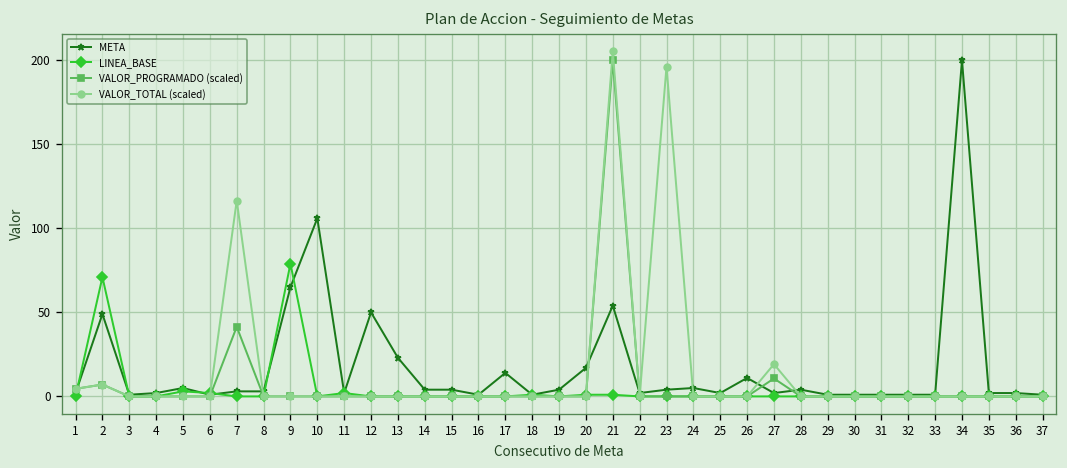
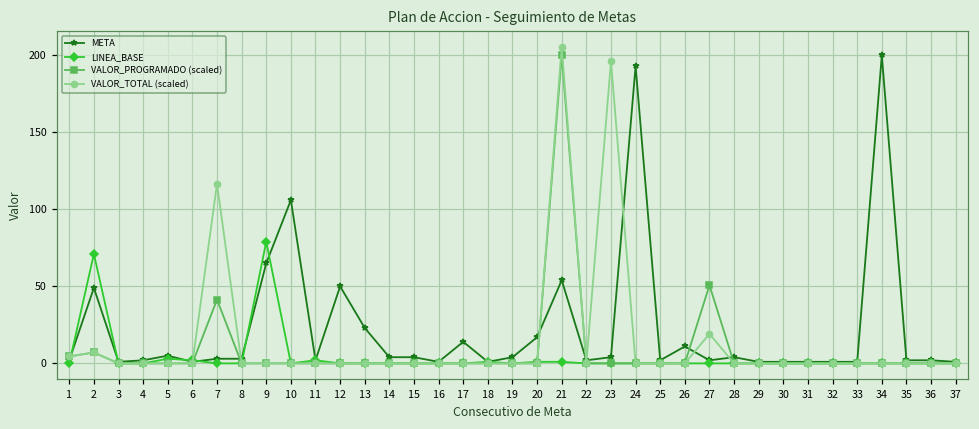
  {
    "META": {
      "1": 2,
      "2": 49,
      "4": 2,
      "5": 5,
      "7": 3,
      "8": 3,
      "9": 65,
      "10": 106,
      "12": 50,
      "13": 23,
      "14": 4,
      "15": 4,
      "17": 14,
      "19": 4,
      "20": 17,
      "21": 54,
      "22": 2,
      "23": 4,
-     "24": 5,
+     "24": 193,
      "25": 2,
      "26": 11,
      "27": 2,
      "28": 4,
      "34": 200,
      "35": 2,
      "36": 2
    },
    "LINEA_BASE": {
      "1": 0,
      "2": 71,
      "5": 3,
      "7": 0,
      "9": 79,
      "21": 1,
      "27": 0
    },
    "VALOR_PROGRAMADO (scaled)": {
      "7": 41,
      "21": 200,
-     "27": 11
+     "27": 51
    },
    "VALOR_TOTAL (scaled)": {
      "7": 117,
      "21": 205,
      "23": 196,
      "27": 19
    }
  }
